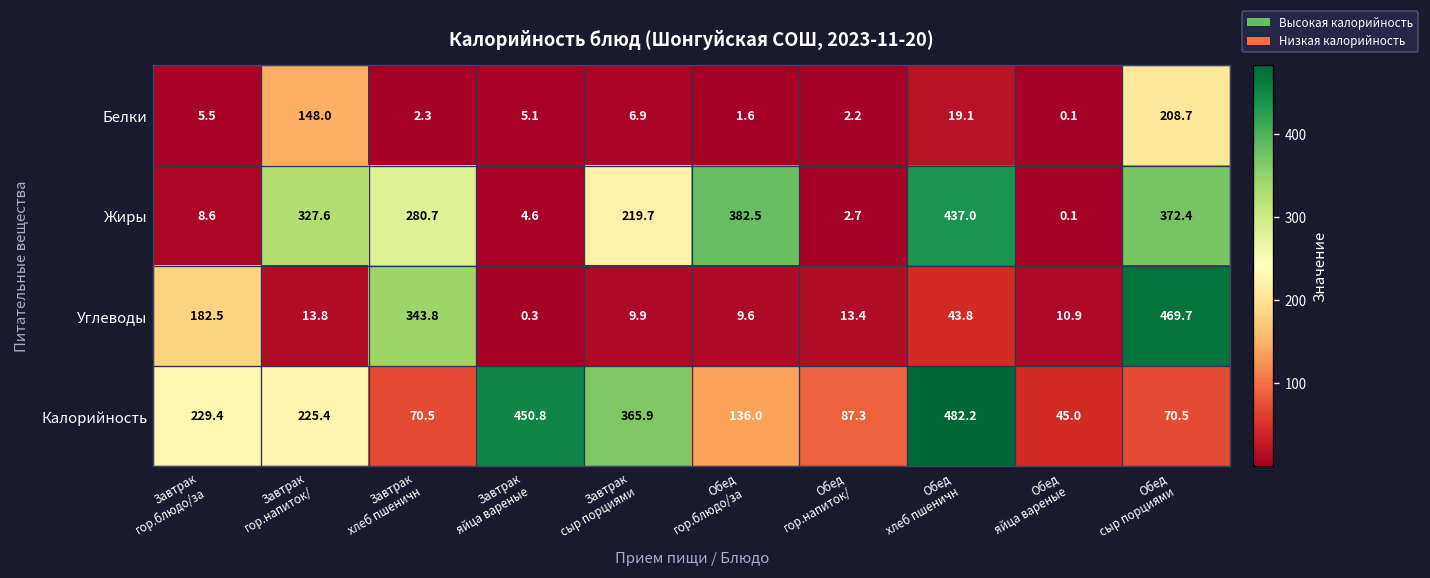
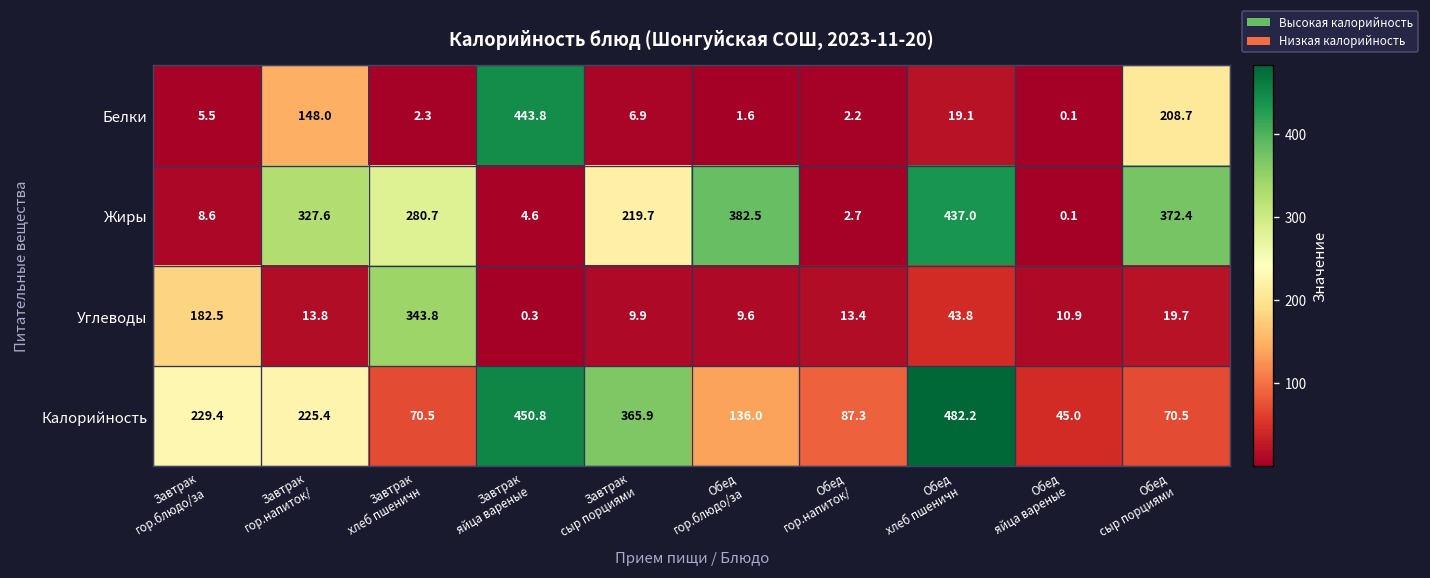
  {
    "Белки": {
      "Завтрак гор.блюдо/за": 5.5,
      "Завтрак гор.напиток/": 148.0,
      "Завтрак хлеб пшеничн": 2.3,
-     "Завтрак яйца вареные": 5.1,
+     "Завтрак яйца вареные": 443.8,
      "Завтрак сыр порциями": 6.9,
      "Обед гор.блюдо/за": 1.6,
      "Обед гор.напиток/": 2.2,
      "Обед хлеб пшеничн": 19.1,
      "Обед яйца вареные": 0.1,
      "Обед сыр порциями": 208.7
    },
    "Жиры": {
      "Завтрак гор.блюдо/за": 8.6,
      "Завтрак гор.напиток/": 327.6,
      "Завтрак хлеб пшеничн": 280.7,
      "Завтрак яйца вареные": 4.6,
      "Завтрак сыр порциями": 219.7,
      "Обед гор.блюдо/за": 382.5,
      "Обед гор.напиток/": 2.7,
      "Обед хлеб пшеничн": 437.0,
      "Обед яйца вареные": 0.1,
      "Обед сыр порциями": 372.4
    },
    "Углеводы": {
      "Завтрак гор.блюдо/за": 182.5,
      "Завтрак гор.напиток/": 13.8,
      "Завтрак хлеб пшеничн": 343.8,
      "Завтрак яйца вареные": 0.3,
      "Завтрак сыр порциями": 9.9,
      "Обед гор.блюдо/за": 9.6,
      "Обед гор.напиток/": 13.4,
      "Обед хлеб пшеничн": 43.8,
      "Обед яйца вареные": 10.9,
-     "Обед сыр порциями": 469.7
+     "Обед сыр порциями": 19.7
    },
    "Калорийность": {
      "Завтрак гор.блюдо/за": 229.4,
      "Завтрак гор.напиток/": 225.4,
      "Завтрак хлеб пшеничн": 70.5,
      "Завтрак яйца вареные": 450.8,
      "Завтрак сыр порциями": 365.9,
      "Обед гор.блюдо/за": 136.0,
      "Обед гор.напиток/": 87.3,
      "Обед хлеб пшеничн": 482.2,
      "Обед яйца вареные": 45.0,
      "Обед сыр порциями": 70.5
    }
  }
